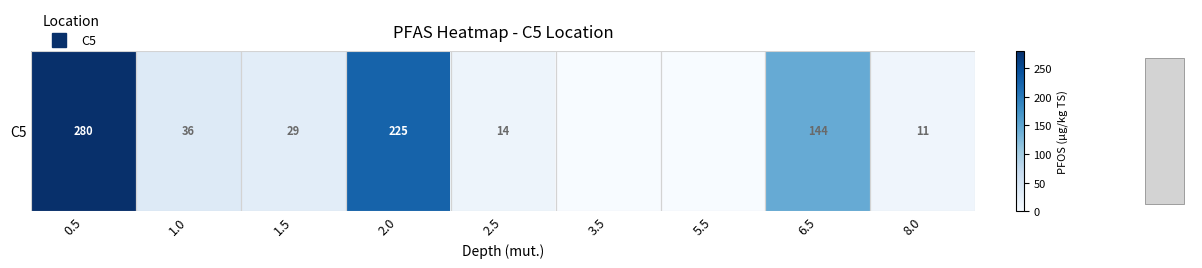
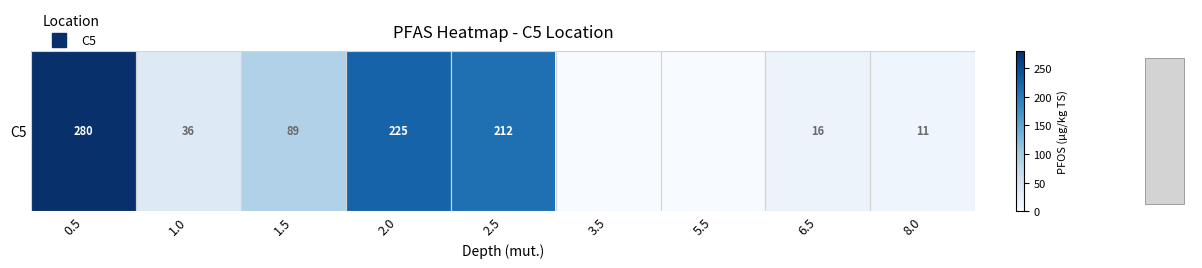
  {
    "C5": {
      "0.5": 280,
      "1.0": 36,
-     "1.5": 29,
+     "1.5": 89,
      "2.0": 225,
-     "2.5": 14,
-     "6.5": 144,
+     "2.5": 212,
+     "6.5": 16,
      "8.0": 11
    }
  }
